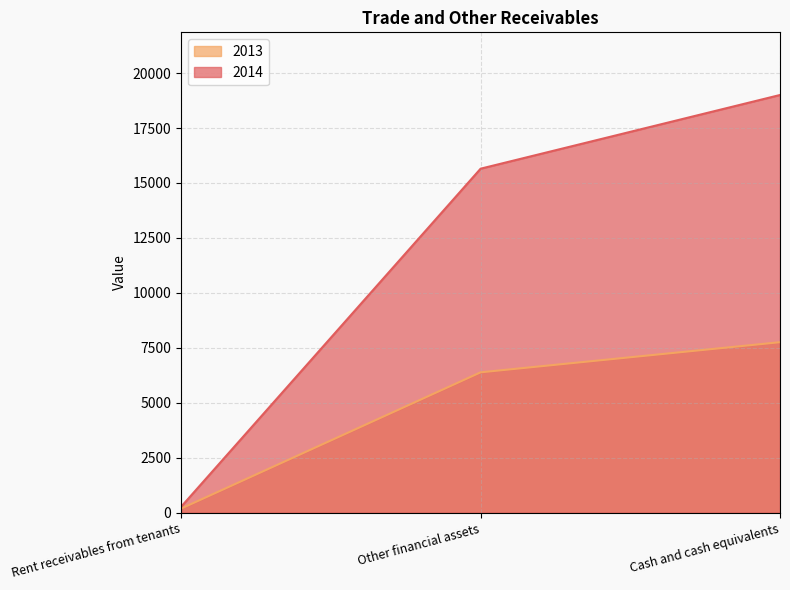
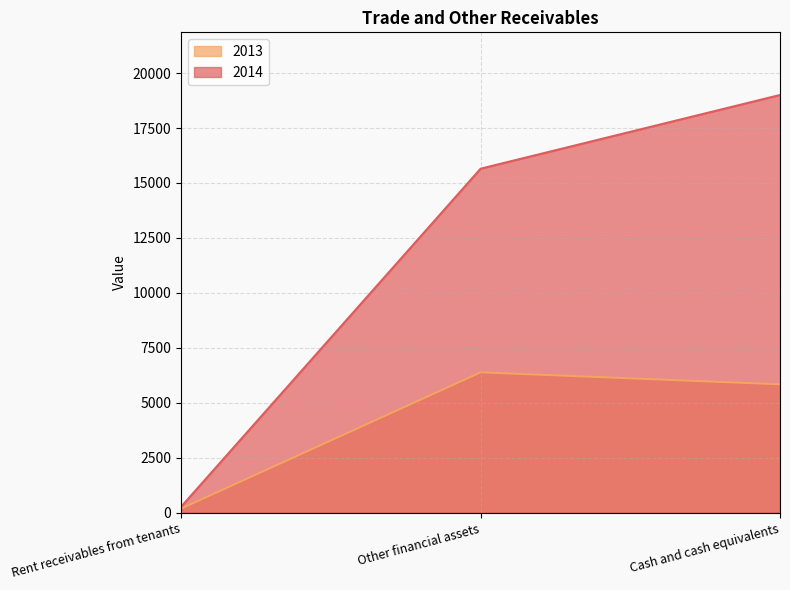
  {
    "2013": {
      "Other financial assets": 6400,
-     "Cash and cash equivalents": 7800
+     "Cash and cash equivalents": 5800
    },
    "2014": {
      "Other financial assets": 15600,
      "Cash and cash equivalents": 19000
    }
  }
